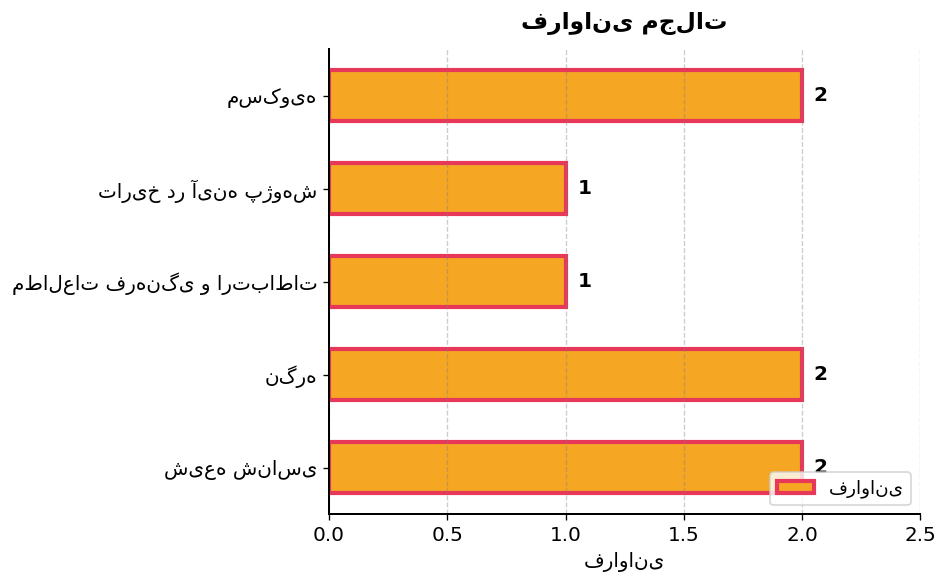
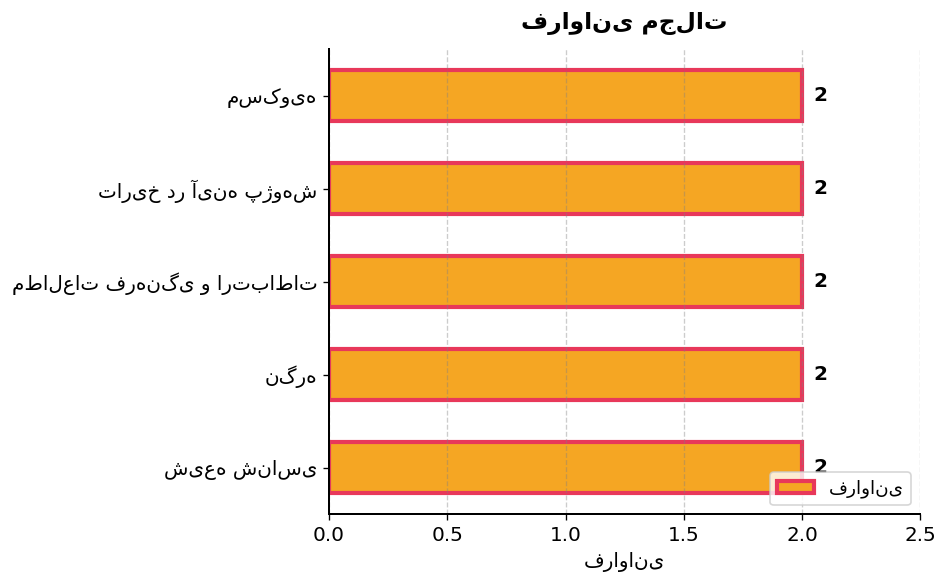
  {
    "مسکویه": 2,
-   "تاریخ در آینه پژوهش": 1,
-   "مطالعات فرهنگی و ارتباطات": 1,
+   "تاریخ در آینه پژوهش": 2,
+   "مطالعات فرهنگی و ارتباطات": 2,
    "نگره": 2
  }
